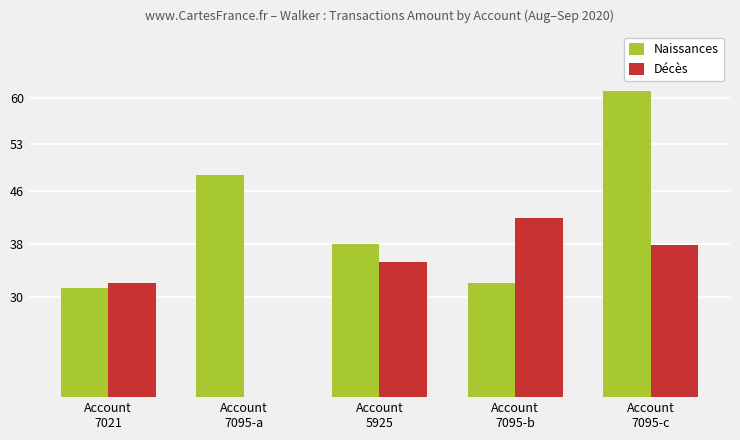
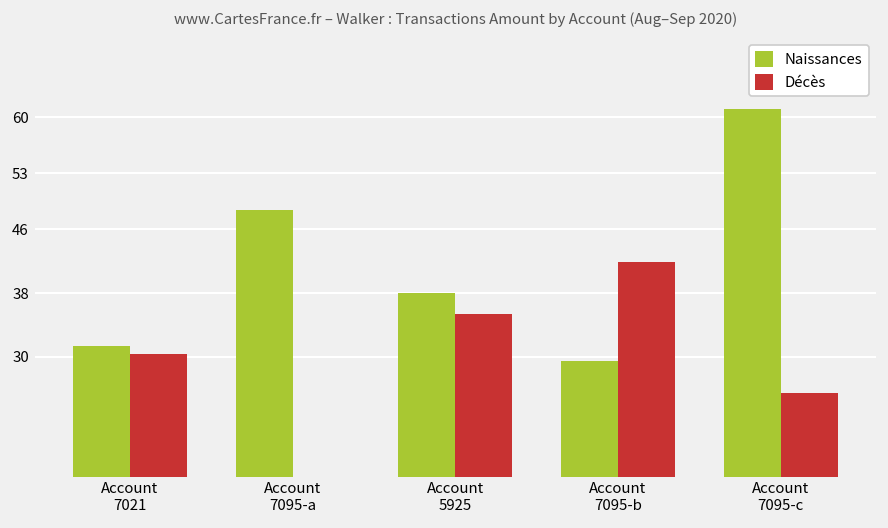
  {
    "Naissances": {
      "Account 7021": 31,
      "Account 7095-a": 48,
      "Account 5925": 38,
-     "Account 7095-b": 32,
+     "Account 7095-b": 30,
      "Account 7095-c": 61
    },
    "Décès": {
-     "Account 7021": 32,
+     "Account 7021": 30,
      "Account 5925": 35,
      "Account 7095-b": 42,
-     "Account 7095-c": 38
+     "Account 7095-c": 26
    }
  }
